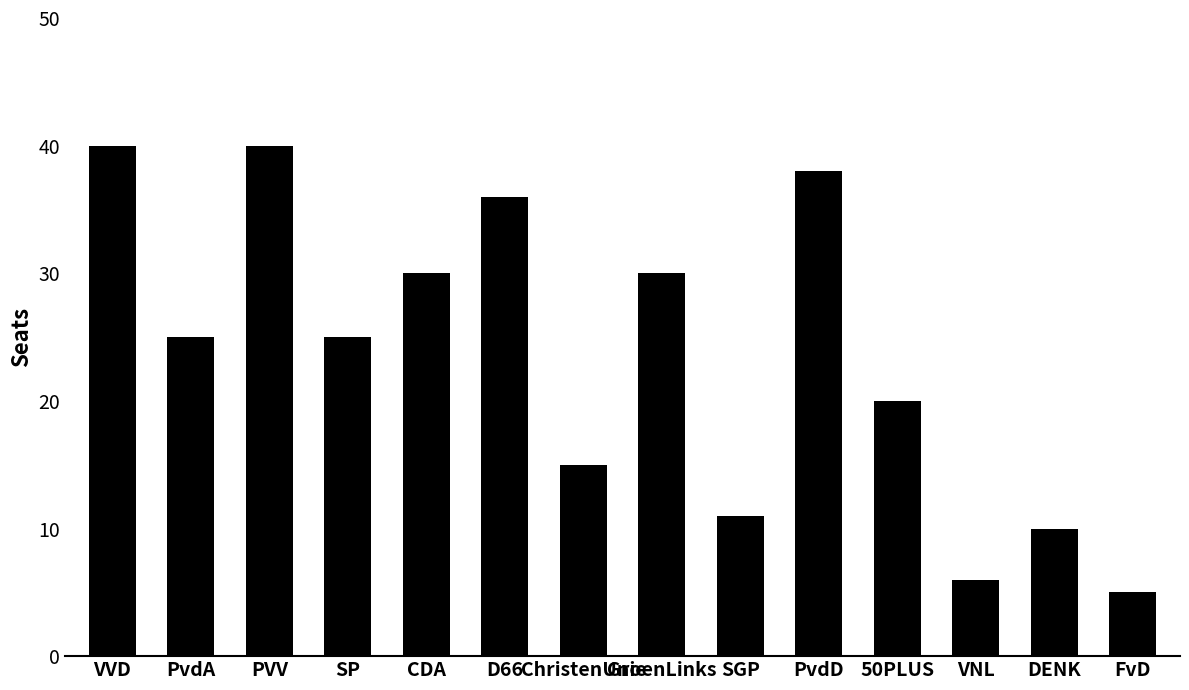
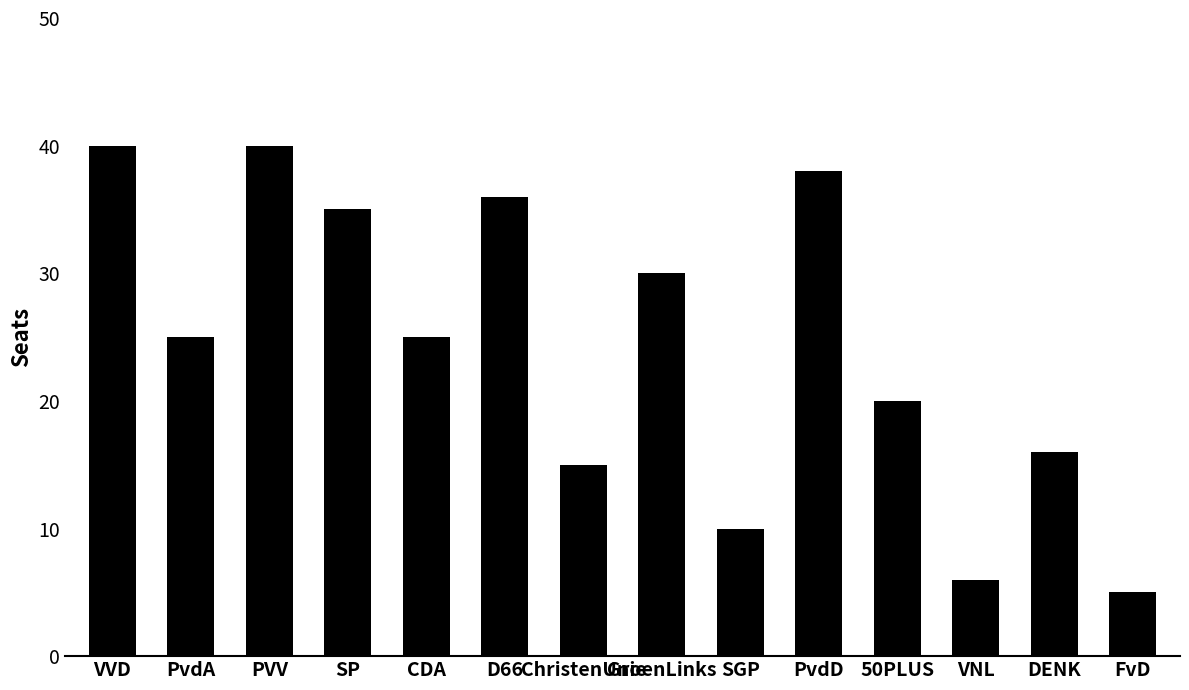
  {
    "VVD": 40,
    "PvdA": 25,
    "PVV": 40,
-   "SP": 25,
-   "CDA": 30,
+   "SP": 35,
+   "CDA": 25,
    "D66": 36,
-   "SGP": 11,
+   "SGP": 10,
    "PvdD": 38,
    "50PLUS": 20,
    "VNL": 6,
-   "DENK": 10,
+   "DENK": 16,
    "FvD": 5
  }
